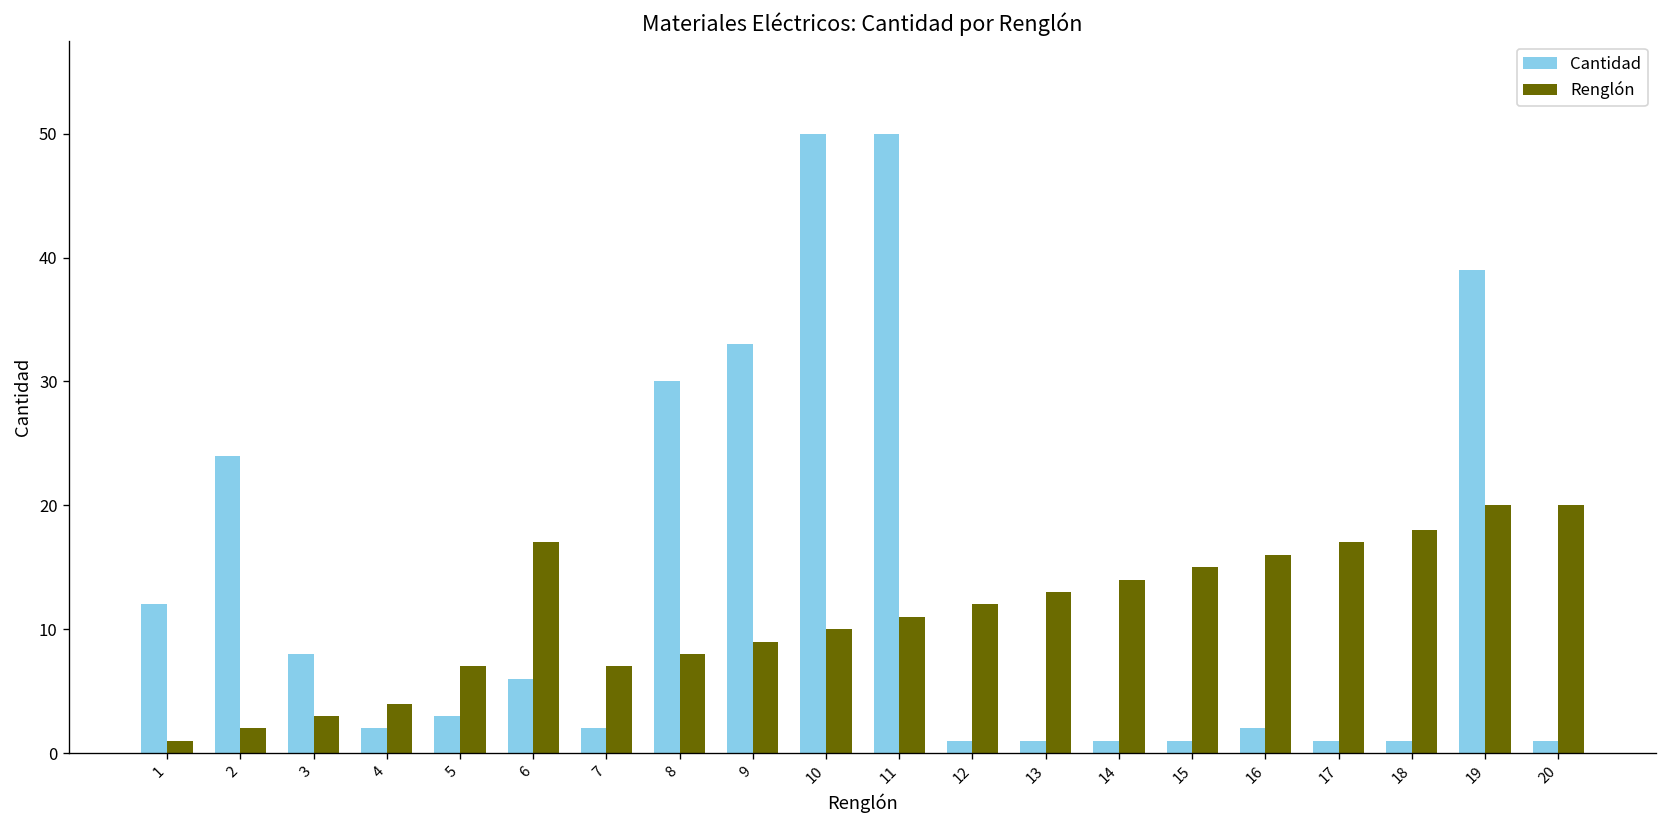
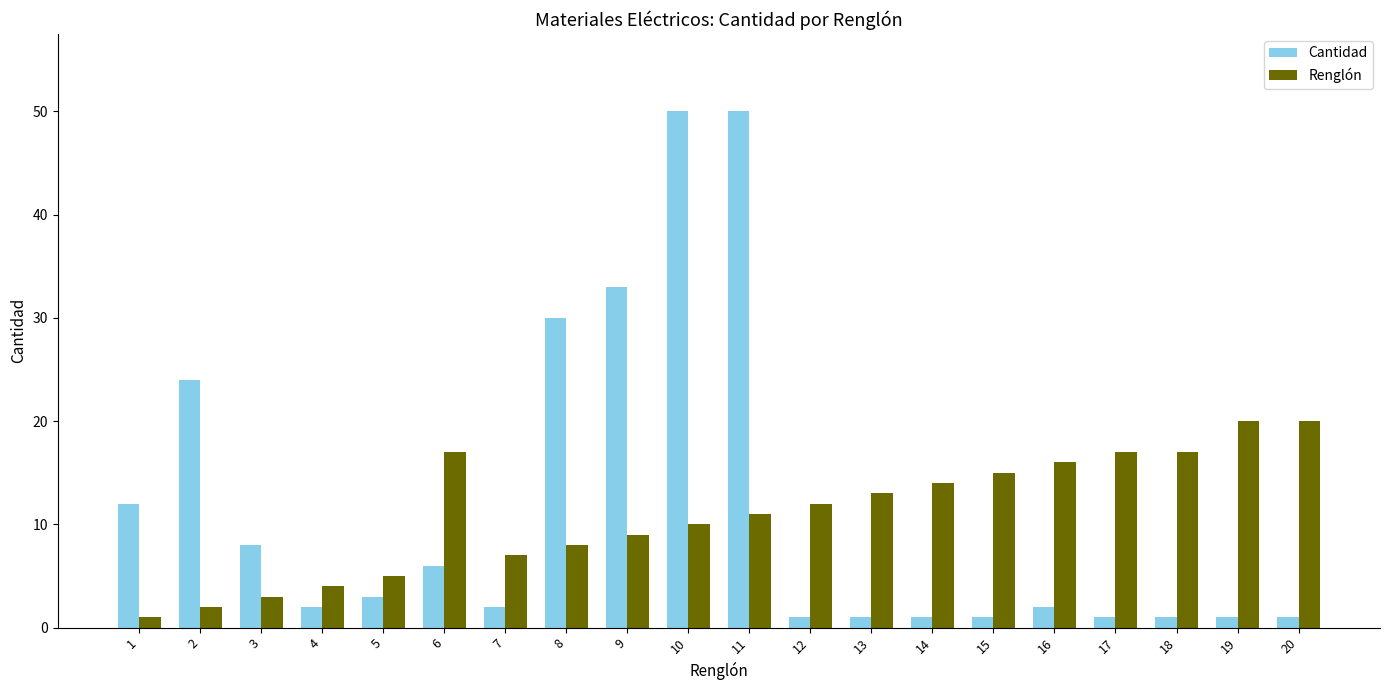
  {
    "Cantidad": {
      "1": 12,
      "2": 24,
      "3": 8,
      "4": 2,
      "5": 3,
      "6": 6,
      "7": 2,
      "8": 30,
      "9": 33,
      "10": 50,
      "11": 50,
      "12": 1,
      "13": 1,
      "14": 1,
      "15": 1,
      "16": 2,
      "17": 1,
      "18": 1,
-     "19": 39,
+     "19": 1,
      "20": 1
    },
    "Renglón": {
      "1": 1,
      "2": 2,
      "3": 3,
      "4": 4,
-     "5": 7,
+     "5": 5,
      "6": 17,
      "7": 7,
      "8": 8,
      "9": 9,
      "10": 10,
      "11": 11,
      "12": 12,
      "13": 13,
      "14": 14,
      "15": 15,
      "16": 16,
      "17": 17,
-     "18": 18,
+     "18": 17,
      "19": 20,
      "20": 20
    }
  }
